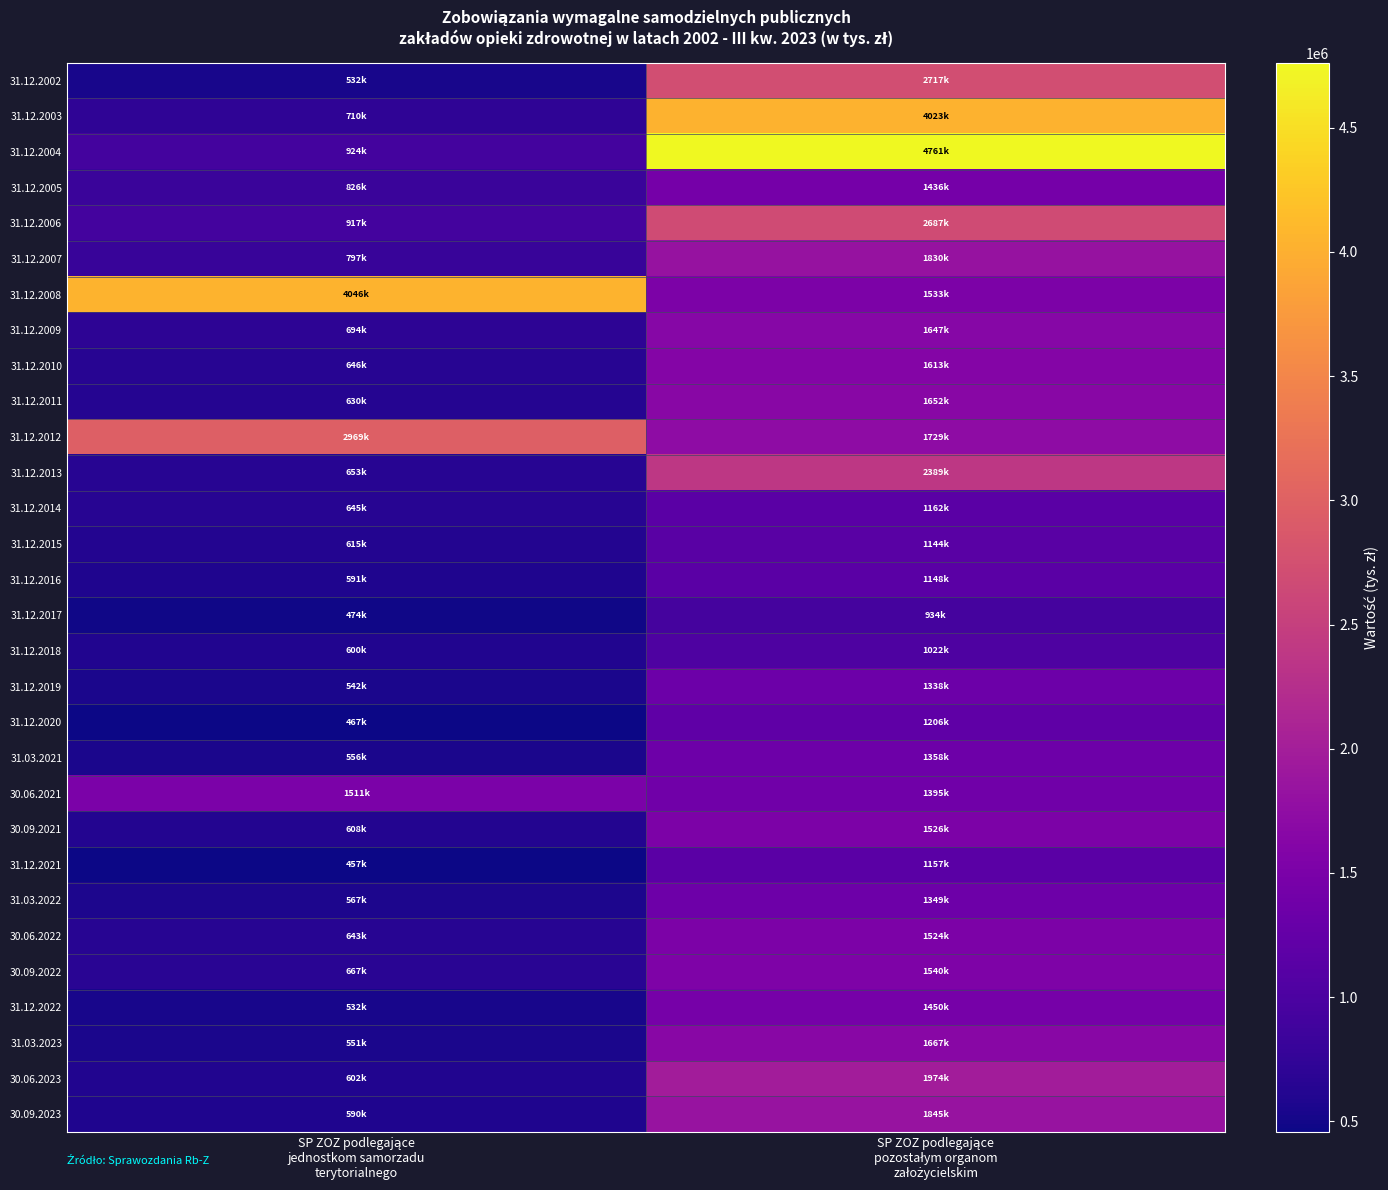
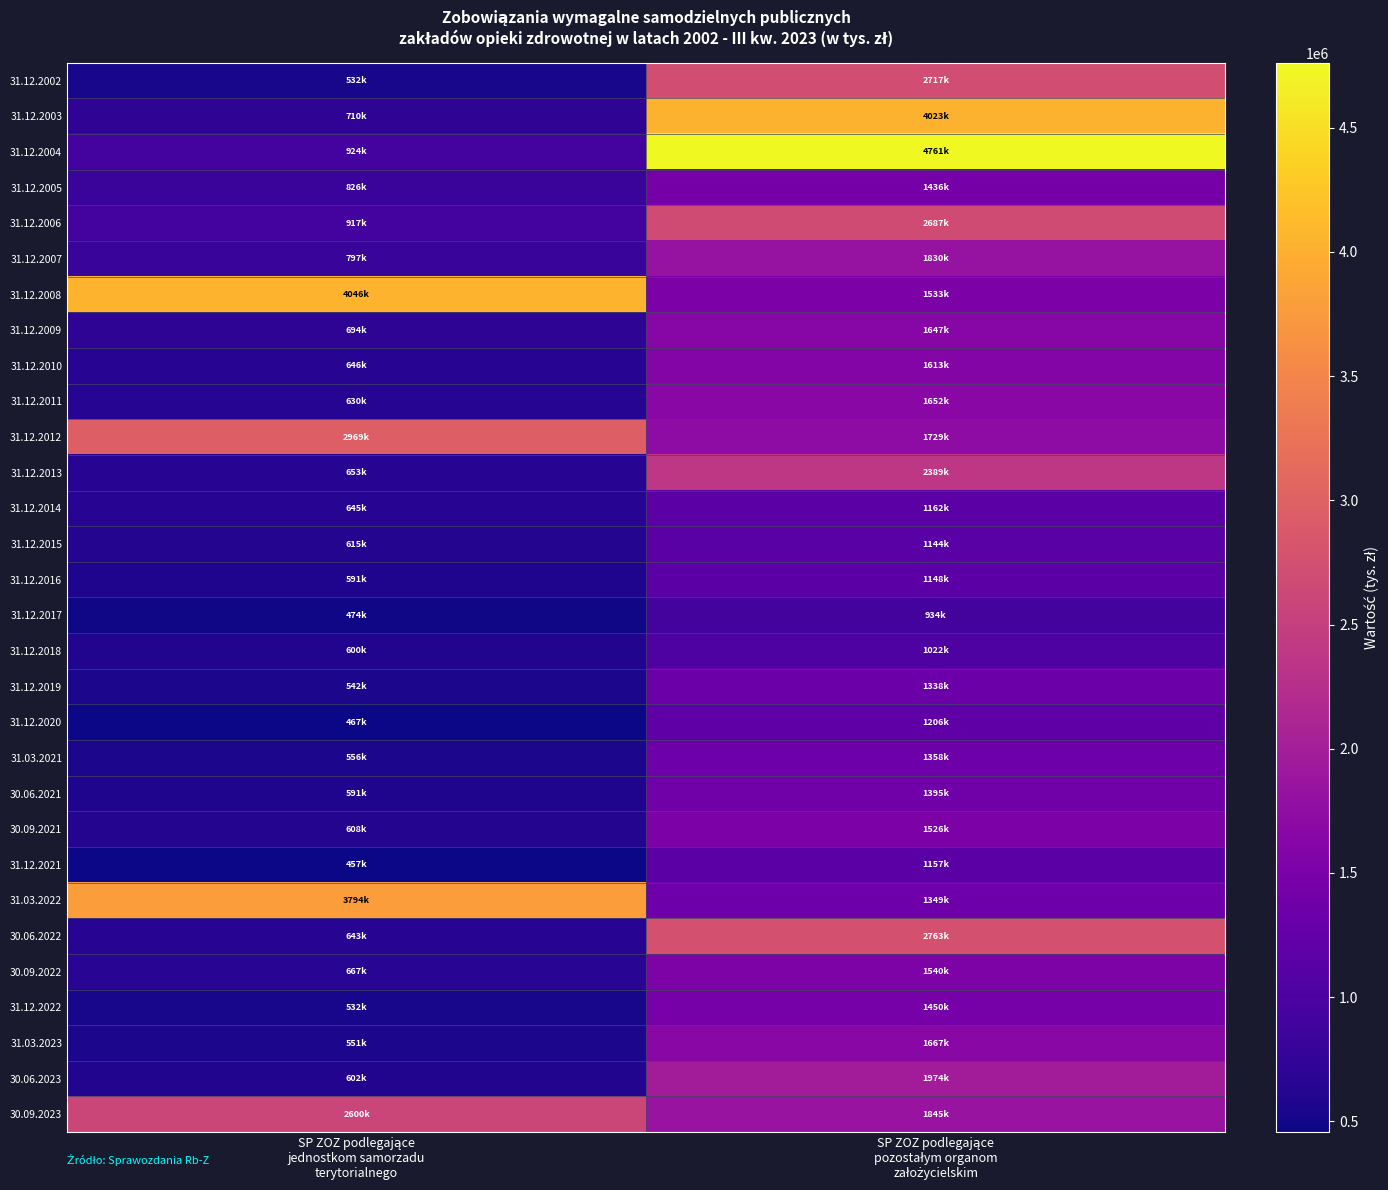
  {
    "31.12.2002": {
      "SP ZOZ podlegające jednostkom samorzadu terytorialnego": "532k",
      "SP ZOZ podlegające pozostałym organom założycielskim": "2717k"
    },
    "31.12.2003": {
      "SP ZOZ podlegające jednostkom samorzadu terytorialnego": "710k",
      "SP ZOZ podlegające pozostałym organom założycielskim": "4023k"
    },
    "31.12.2004": {
      "SP ZOZ podlegające jednostkom samorzadu terytorialnego": "924k",
      "SP ZOZ podlegające pozostałym organom założycielskim": "4761k"
    },
    "31.12.2005": {
      "SP ZOZ podlegające jednostkom samorzadu terytorialnego": "826k",
      "SP ZOZ podlegające pozostałym organom założycielskim": "1436k"
    },
    "31.12.2006": {
      "SP ZOZ podlegające jednostkom samorzadu terytorialnego": "917k",
      "SP ZOZ podlegające pozostałym organom założycielskim": "2687k"
    },
    "31.12.2007": {
      "SP ZOZ podlegające jednostkom samorzadu terytorialnego": "797k",
      "SP ZOZ podlegające pozostałym organom założycielskim": "1830k"
    },
    "31.12.2008": {
      "SP ZOZ podlegające jednostkom samorzadu terytorialnego": "4046k",
      "SP ZOZ podlegające pozostałym organom założycielskim": "1533k"
    },
    "31.12.2009": {
      "SP ZOZ podlegające jednostkom samorzadu terytorialnego": "694k",
      "SP ZOZ podlegające pozostałym organom założycielskim": "1647k"
    },
    "31.12.2010": {
      "SP ZOZ podlegające jednostkom samorzadu terytorialnego": "646k",
      "SP ZOZ podlegające pozostałym organom założycielskim": "1613k"
    },
    "31.12.2011": {
      "SP ZOZ podlegające jednostkom samorzadu terytorialnego": "630k",
      "SP ZOZ podlegające pozostałym organom założycielskim": "1652k"
    },
    "31.12.2012": {
      "SP ZOZ podlegające jednostkom samorzadu terytorialnego": "2969k",
      "SP ZOZ podlegające pozostałym organom założycielskim": "1729k"
    },
    "31.12.2013": {
      "SP ZOZ podlegające jednostkom samorzadu terytorialnego": "653k",
      "SP ZOZ podlegające pozostałym organom założycielskim": "2389k"
    },
    "31.12.2014": {
      "SP ZOZ podlegające jednostkom samorzadu terytorialnego": "645k",
      "SP ZOZ podlegające pozostałym organom założycielskim": "1162k"
    },
    "31.12.2015": {
      "SP ZOZ podlegające jednostkom samorzadu terytorialnego": "615k",
      "SP ZOZ podlegające pozostałym organom założycielskim": "1144k"
    },
    "31.12.2016": {
      "SP ZOZ podlegające jednostkom samorzadu terytorialnego": "591k",
      "SP ZOZ podlegające pozostałym organom założycielskim": "1148k"
    },
    "31.12.2017": {
      "SP ZOZ podlegające jednostkom samorzadu terytorialnego": "474k",
      "SP ZOZ podlegające pozostałym organom założycielskim": "934k"
    },
    "31.12.2018": {
      "SP ZOZ podlegające jednostkom samorzadu terytorialnego": "600k",
      "SP ZOZ podlegające pozostałym organom założycielskim": "1022k"
    },
    "31.12.2019": {
      "SP ZOZ podlegające jednostkom samorzadu terytorialnego": "542k",
      "SP ZOZ podlegające pozostałym organom założycielskim": "1338k"
    },
    "31.12.2020": {
      "SP ZOZ podlegające jednostkom samorzadu terytorialnego": "467k",
      "SP ZOZ podlegające pozostałym organom założycielskim": "1206k"
    },
    "31.03.2021": {
      "SP ZOZ podlegające jednostkom samorzadu terytorialnego": "556k",
      "SP ZOZ podlegające pozostałym organom założycielskim": "1358k"
    },
    "30.06.2021": {
-     "SP ZOZ podlegające jednostkom samorzadu terytorialnego": "1511k",
+     "SP ZOZ podlegające jednostkom samorzadu terytorialnego": "591k",
      "SP ZOZ podlegające pozostałym organom założycielskim": "1395k"
    },
    "30.09.2021": {
      "SP ZOZ podlegające jednostkom samorzadu terytorialnego": "608k",
      "SP ZOZ podlegające pozostałym organom założycielskim": "1526k"
    },
    "31.12.2021": {
      "SP ZOZ podlegające jednostkom samorzadu terytorialnego": "457k",
      "SP ZOZ podlegające pozostałym organom założycielskim": "1157k"
    },
    "31.03.2022": {
-     "SP ZOZ podlegające jednostkom samorzadu terytorialnego": "567k",
+     "SP ZOZ podlegające jednostkom samorzadu terytorialnego": "3794k",
      "SP ZOZ podlegające pozostałym organom założycielskim": "1349k"
    },
    "30.06.2022": {
      "SP ZOZ podlegające jednostkom samorzadu terytorialnego": "643k",
-     "SP ZOZ podlegające pozostałym organom założycielskim": "1524k"
+     "SP ZOZ podlegające pozostałym organom założycielskim": "2763k"
    },
    "30.09.2022": {
      "SP ZOZ podlegające jednostkom samorzadu terytorialnego": "667k",
      "SP ZOZ podlegające pozostałym organom założycielskim": "1540k"
    },
    "31.12.2022": {
      "SP ZOZ podlegające jednostkom samorzadu terytorialnego": "532k",
      "SP ZOZ podlegające pozostałym organom założycielskim": "1450k"
    },
    "31.03.2023": {
      "SP ZOZ podlegające jednostkom samorzadu terytorialnego": "551k",
      "SP ZOZ podlegające pozostałym organom założycielskim": "1667k"
    },
    "30.06.2023": {
      "SP ZOZ podlegające jednostkom samorzadu terytorialnego": "602k",
      "SP ZOZ podlegające pozostałym organom założycielskim": "1974k"
    },
    "30.09.2023": {
-     "SP ZOZ podlegające jednostkom samorzadu terytorialnego": "590k",
+     "SP ZOZ podlegające jednostkom samorzadu terytorialnego": "2600k",
      "SP ZOZ podlegające pozostałym organom założycielskim": "1845k"
    }
  }
